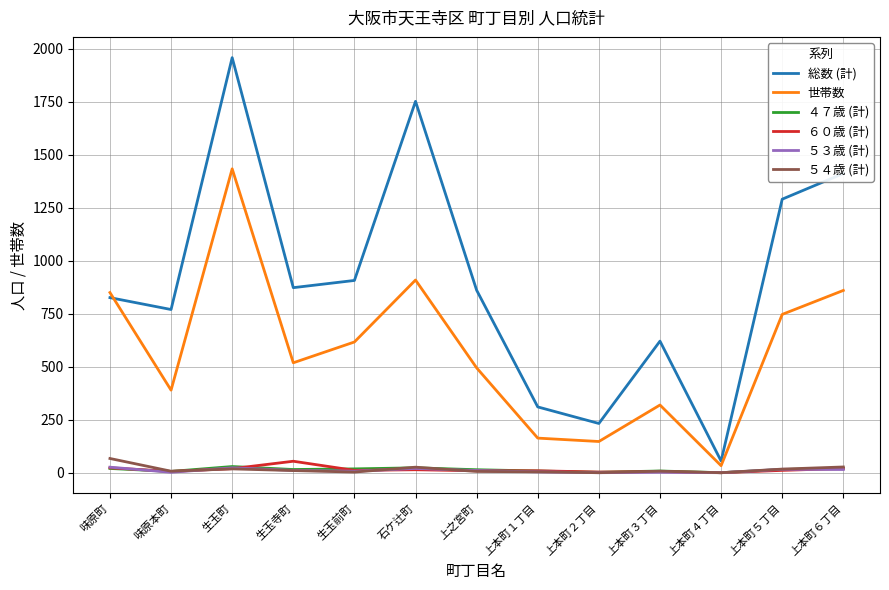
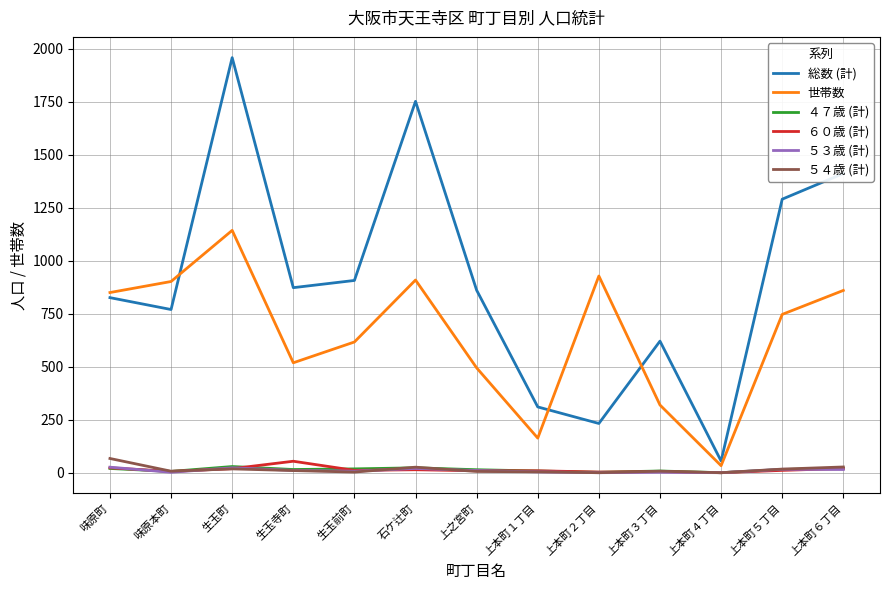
  {
    "総数 (計)": {
      "味原町": 830,
      "味原本町": 770,
      "生玉町": 1960,
      "生玉寺町": 870,
      "生玉前町": 910,
      "石ケ辻町": 1750,
      "上之宮町": 860,
      "上本町１丁目": 310,
      "上本町２丁目": 230,
      "上本町３丁目": 620,
      "上本町４丁目": 60,
      "上本町５丁目": 1290
    },
    "世帯数": {
      "味原町": 850,
-     "味原本町": 390,
-     "生玉町": 1430,
+     "味原本町": 900,
+     "生玉町": 1140,
      "生玉寺町": 520,
      "生玉前町": 620,
      "石ケ辻町": 910,
      "上之宮町": 500,
      "上本町１丁目": 160,
-     "上本町２丁目": 150,
+     "上本町２丁目": 930,
      "上本町３丁目": 320,
      "上本町４丁目": 30,
      "上本町５丁目": 750,
      "上本町６丁目": 860
    },
    "６０歳 (計)": {
      "生玉寺町": 60
    },
    "５４歳 (計)": {
      "味原町": 70
    }
  }
